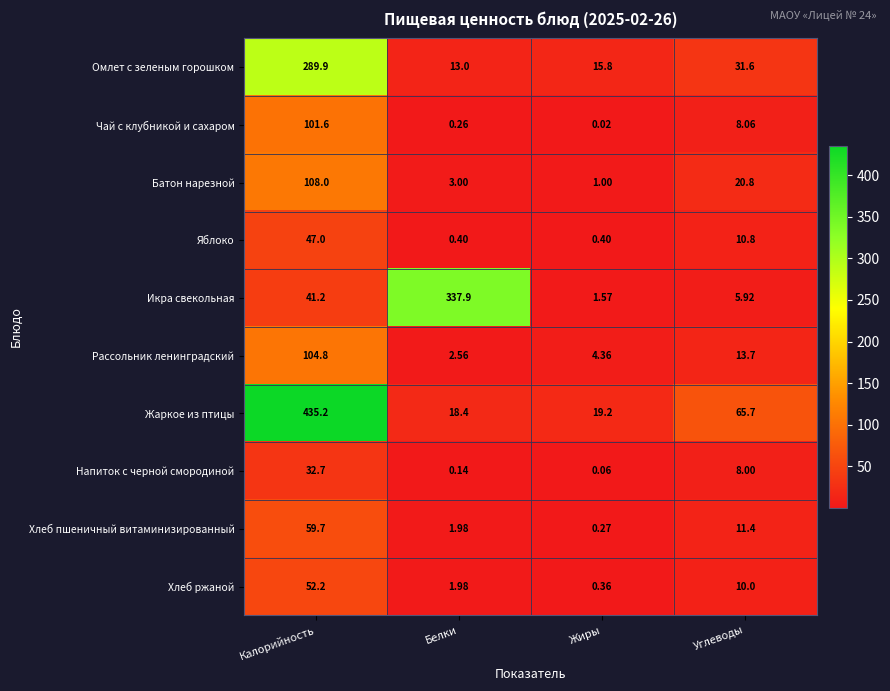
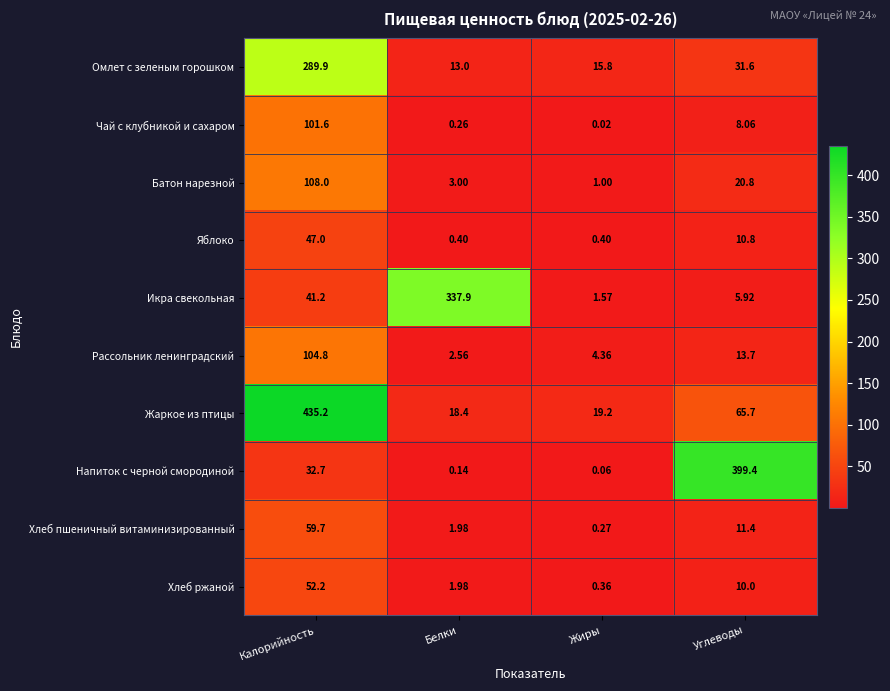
  {
    "Омлет с зеленым горошком": {
      "Калорийность": 289.9,
      "Белки": 13.0,
      "Жиры": 15.8,
      "Углеводы": 31.6
    },
    "Чай с клубникой и сахаром": {
      "Калорийность": 101.6,
      "Белки": 0.26,
      "Жиры": 0.02,
      "Углеводы": 8.06
    },
    "Батон нарезной": {
      "Калорийность": 108.0,
      "Белки": 3.00,
      "Жиры": 1.00,
      "Углеводы": 20.8
    },
    "Яблоко": {
      "Калорийность": 47.0,
      "Белки": 0.40,
      "Жиры": 0.40,
      "Углеводы": 10.8
    },
    "Икра свекольная": {
      "Калорийность": 41.2,
      "Белки": 337.9,
      "Жиры": 1.57,
      "Углеводы": 5.92
    },
    "Рассольник ленинградский": {
      "Калорийность": 104.8,
      "Белки": 2.56,
      "Жиры": 4.36,
      "Углеводы": 13.7
    },
    "Жаркое из птицы": {
      "Калорийность": 435.2,
      "Белки": 18.4,
      "Жиры": 19.2,
      "Углеводы": 65.7
    },
    "Напиток с черной смородиной": {
      "Калорийность": 32.7,
      "Белки": 0.14,
      "Жиры": 0.06,
-     "Углеводы": 8.00
+     "Углеводы": 399.4
    },
    "Хлеб пшеничный витаминизированный": {
      "Калорийность": 59.7,
      "Белки": 1.98,
      "Жиры": 0.27,
      "Углеводы": 11.4
    },
    "Хлеб ржаной": {
      "Калорийность": 52.2,
      "Белки": 1.98,
      "Жиры": 0.36,
      "Углеводы": 10.0
    }
  }
